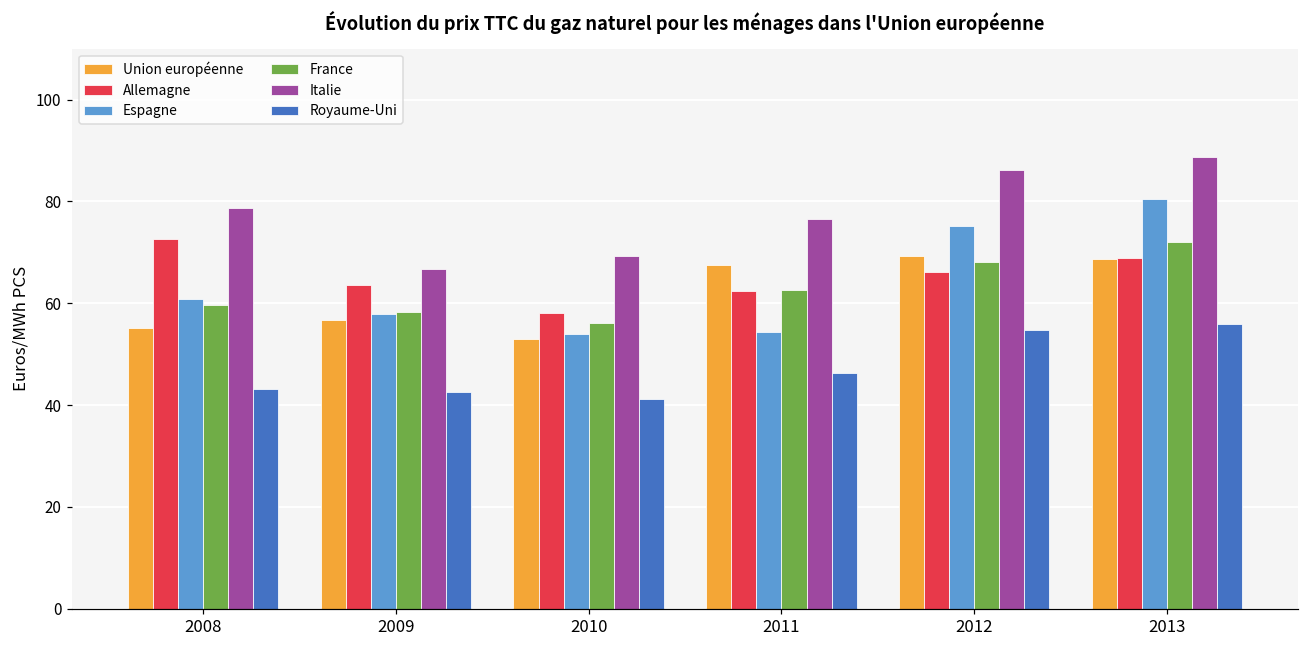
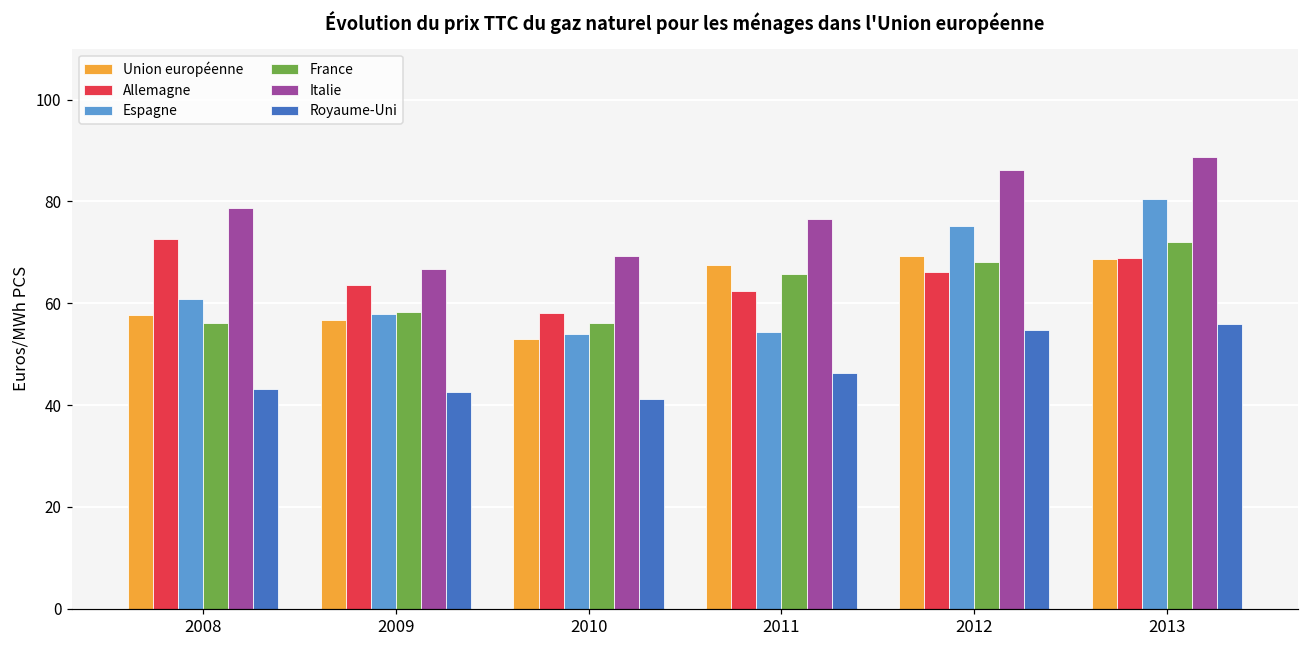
  {
    "Union européenne": {
-     "2008": 55,
+     "2008": 58,
      "2009": 57,
      "2010": 53,
      "2011": 68,
      "2012": 69,
      "2013": 69
    },
    "Allemagne": {
      "2008": 73,
      "2009": 64,
      "2010": 58,
      "2011": 62,
      "2012": 66,
      "2013": 69
    },
    "France": {
-     "2008": 60,
+     "2008": 56,
      "2009": 58,
      "2010": 56,
-     "2011": 63,
+     "2011": 66,
      "2012": 68,
      "2013": 72
    },
    "Italie": {
      "2008": 79,
      "2009": 67,
      "2010": 69,
      "2011": 77,
      "2012": 86,
      "2013": 89
    }
  }
